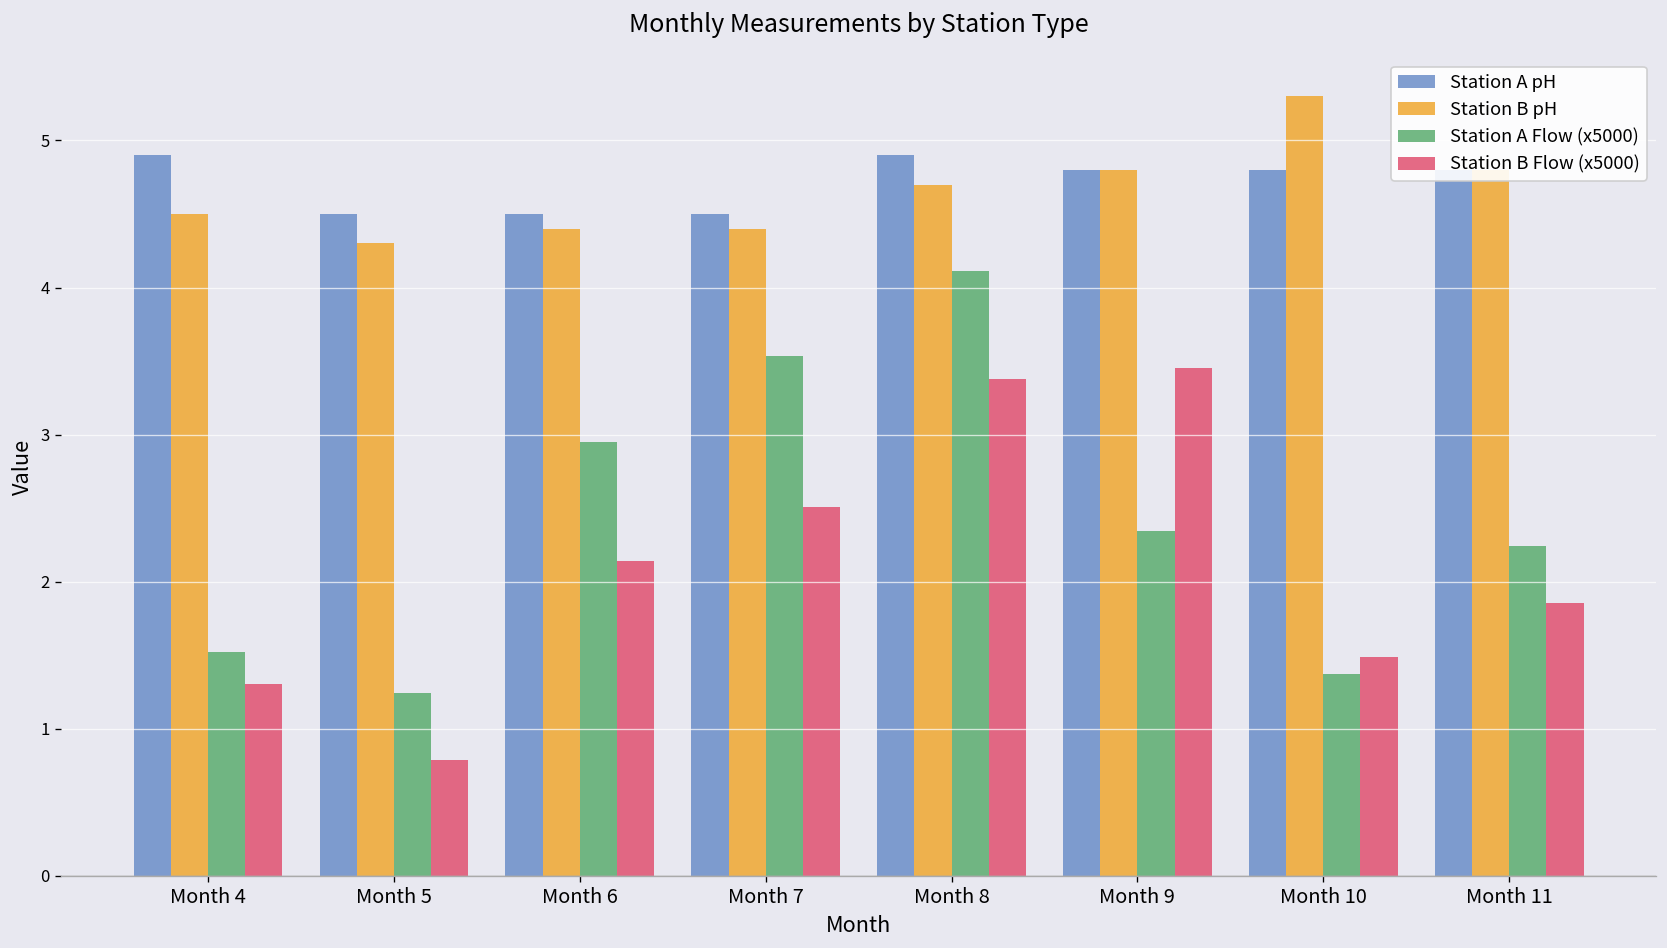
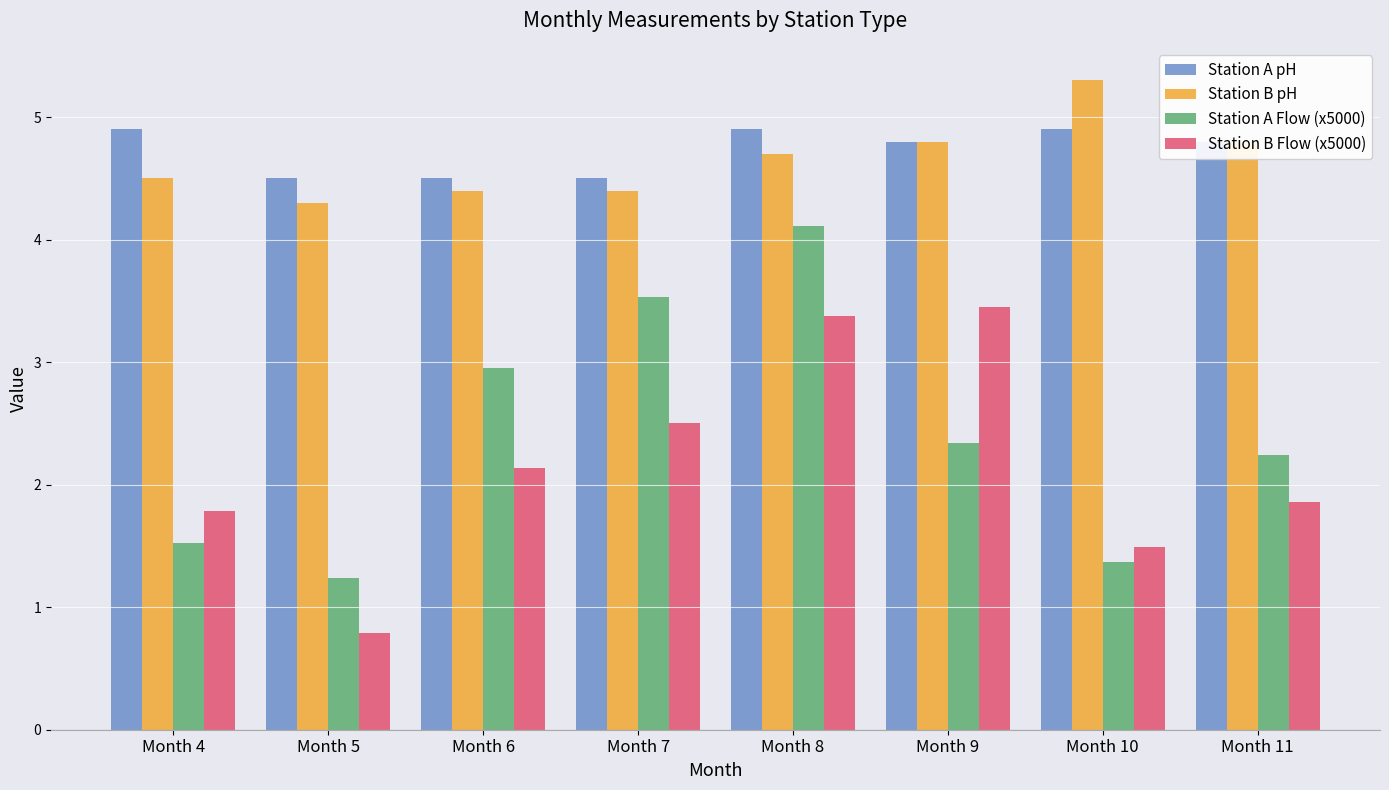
  {
    "Station A pH": {
      "Month 4": 4.9,
      "Month 5": 4.5,
      "Month 6": 4.5,
      "Month 7": 4.5,
      "Month 8": 4.9,
      "Month 9": 4.8,
-     "Month 10": 4.8
+     "Month 10": 4.9
    },
    "Station B pH": {
      "Month 4": 4.50,
      "Month 5": 4.30,
      "Month 6": 4.40,
      "Month 7": 4.40,
      "Month 8": 4.70,
      "Month 9": 4.80,
      "Month 10": 5.30
    },
    "Station A Flow (x5000)": {
      "Month 4": 1.52,
      "Month 5": 1.24,
      "Month 6": 2.95,
      "Month 7": 3.53,
      "Month 8": 4.11,
      "Month 9": 2.34,
      "Month 10": 1.37,
      "Month 11": 2.24
    },
    "Station B Flow (x5000)": {
-     "Month 4": 1.31,
+     "Month 4": 1.79,
      "Month 5": 0.79,
      "Month 6": 2.14,
      "Month 7": 2.50,
      "Month 8": 3.38,
      "Month 9": 3.45,
      "Month 10": 1.49,
      "Month 11": 1.86
    }
  }
